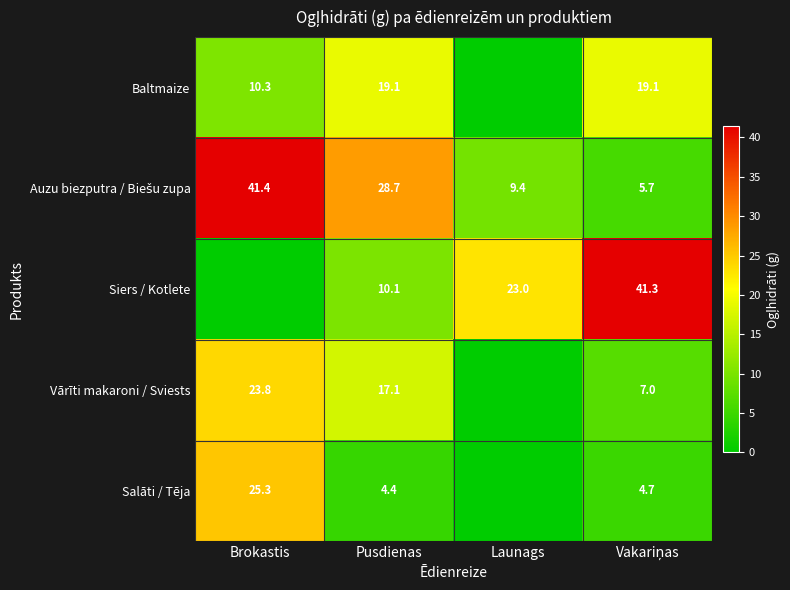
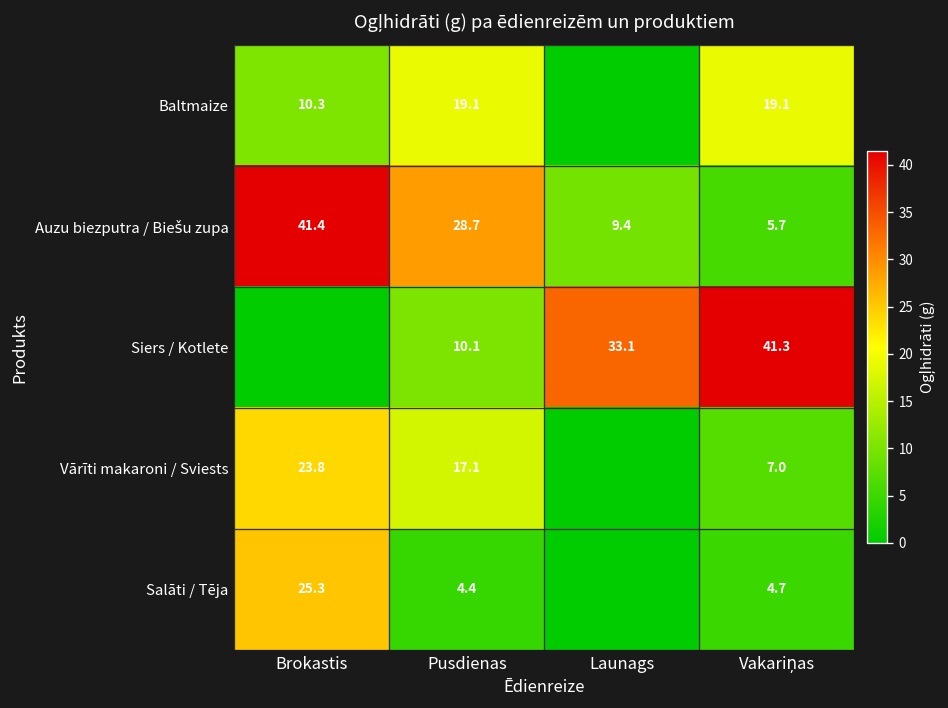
  {
    "Baltmaize": {
      "Brokastis": 10.3,
      "Pusdienas": 19.1,
      "Vakariņas": 19.1
    },
    "Auzu biezputra / Biešu zupa": {
      "Brokastis": 41.4,
      "Pusdienas": 28.7,
      "Launags": 9.4,
      "Vakariņas": 5.7
    },
    "Siers / Kotlete": {
      "Pusdienas": 10.1,
-     "Launags": 23.0,
+     "Launags": 33.1,
      "Vakariņas": 41.3
    },
    "Vārīti makaroni / Sviests": {
      "Brokastis": 23.8,
      "Pusdienas": 17.1,
      "Vakariņas": 7.0
    },
    "Salāti / Tēja": {
      "Brokastis": 25.3,
      "Pusdienas": 4.4,
      "Vakariņas": 4.7
    }
  }
